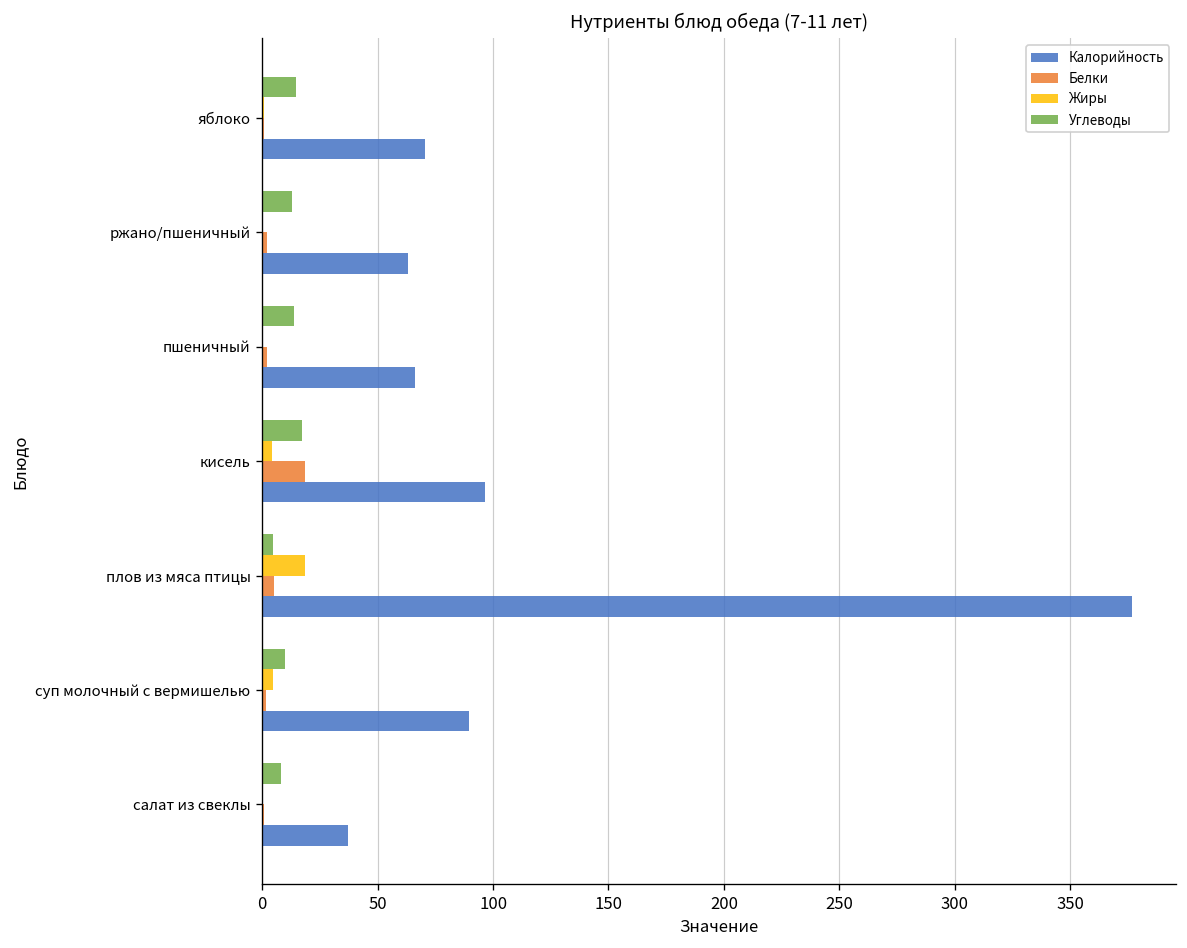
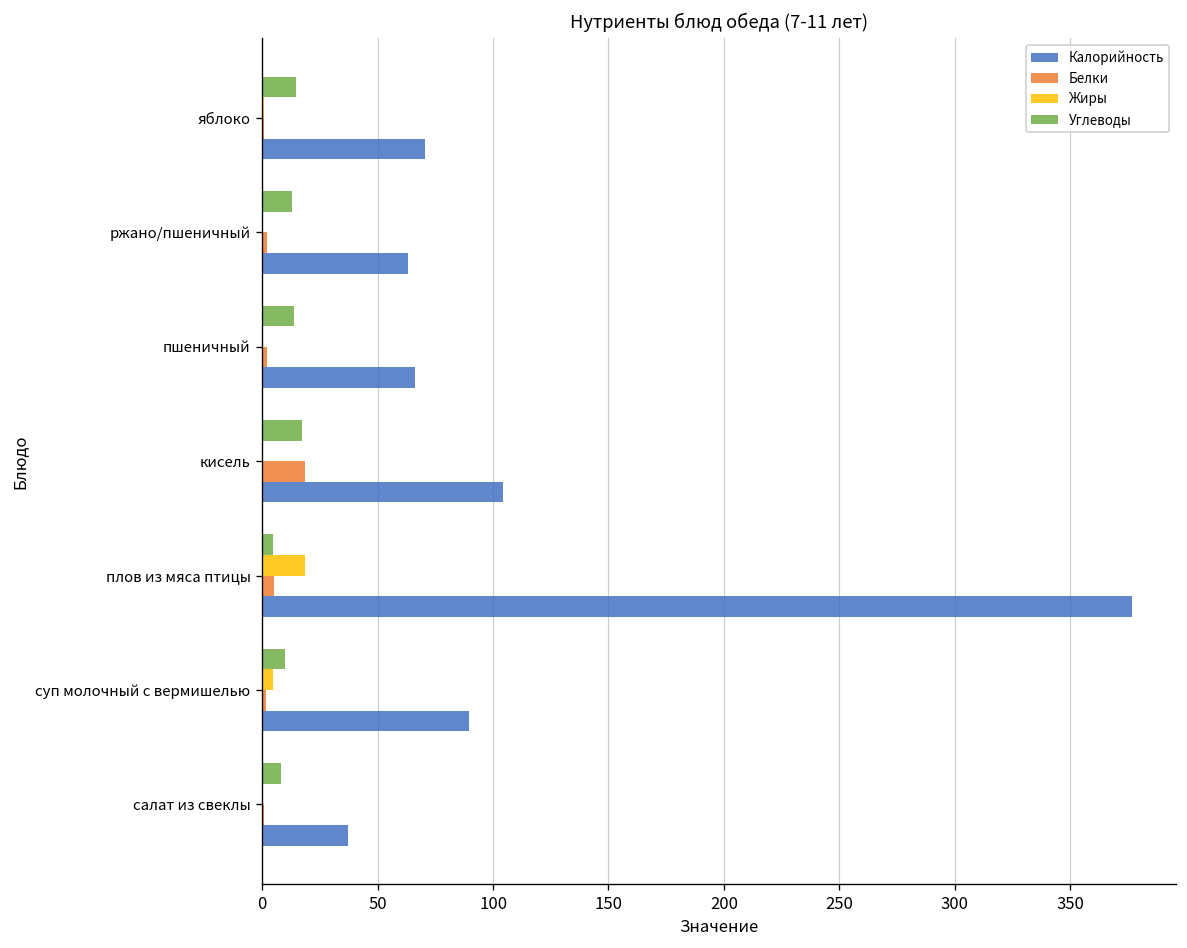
  {
    "Калорийность": {
      "яблоко": 71,
      "ржано/пшеничный": 63,
      "пшеничный": 66,
-     "кисель": 96,
+     "кисель": 104,
      "плов из мяса птицы": 377,
      "суп молочный с вермишелью": 90,
      "салат из свеклы": 37
    },
    "Белки": {
      "ржано/пшеничный": 2,
      "пшеничный": 2,
      "кисель": 19,
      "плов из мяса птицы": 5,
      "суп молочный с вермишелью": 2
    },
    "Жиры": {
-     "кисель": 4,
+     "кисель": 0,
      "плов из мяса птицы": 19,
      "суп молочный с вермишелью": 5
    },
    "Углеводы": {
      "яблоко": 15,
      "ржано/пшеничный": 13,
      "пшеничный": 14,
      "кисель": 17,
      "плов из мяса птицы": 5,
      "суп молочный с вермишелью": 10,
      "салат из свеклы": 8
    }
  }
